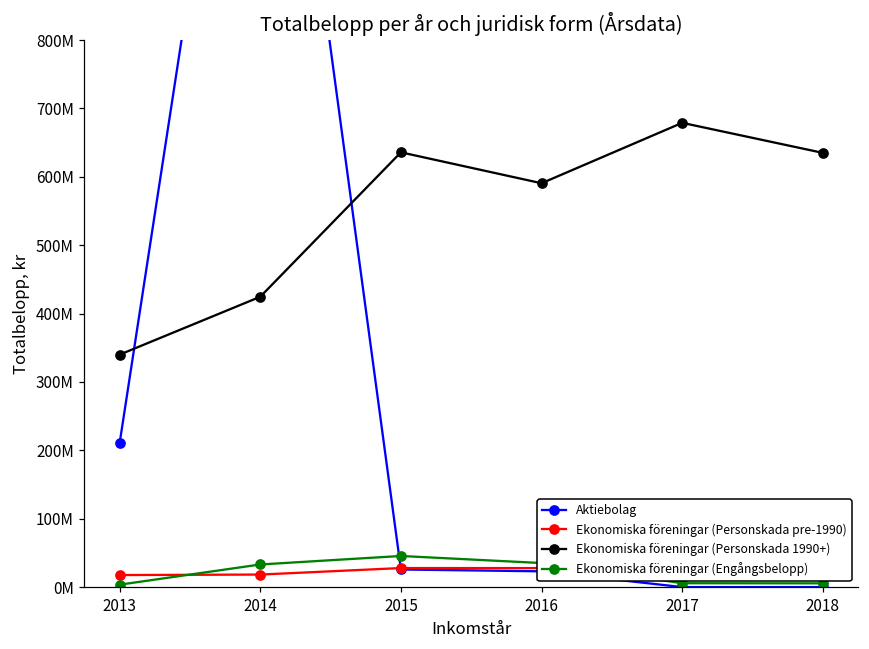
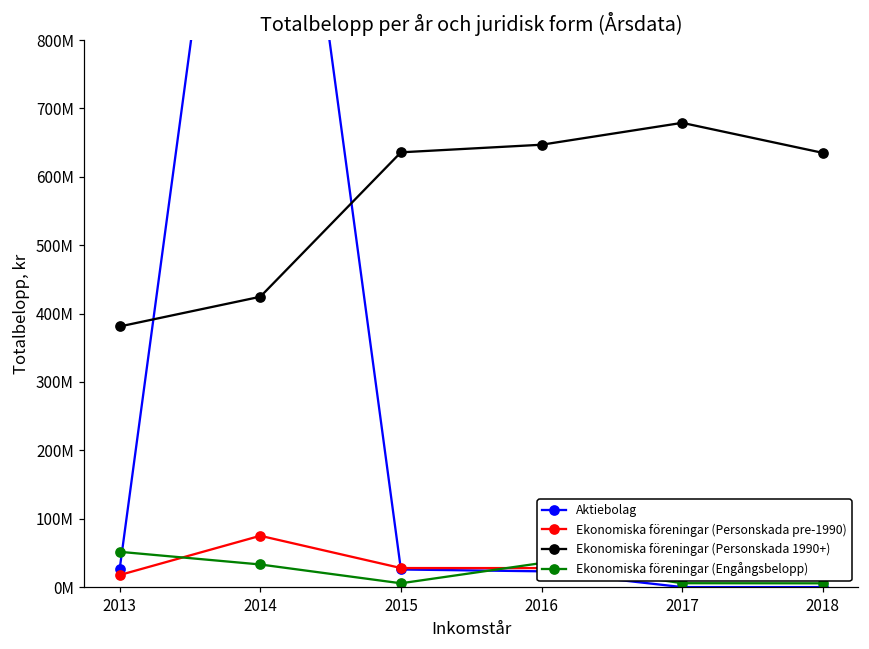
  {
    "Aktiebolag": {
-     "2013": 210000000,
+     "2013": 30000000,
      "2017": 0,
      "2018": 0
    },
    "Ekonomiska föreningar (Personskada pre-1990)": {
      "2013": 20000000,
-     "2014": 20000000
+     "2014": 80000000
    },
    "Ekonomiska föreningar (Personskada 1990+)": {
-     "2013": 340000000,
+     "2013": 380000000,
      "2014": 420000000,
      "2015": 640000000,
-     "2016": 590000000,
+     "2016": 650000000,
      "2017": 680000000,
      "2018": 640000000
    },
    "Ekonomiska föreningar (Engångsbelopp)": {
-     "2013": 0,
+     "2013": 50000000,
      "2014": 30000000,
-     "2015": 50000000,
+     "2015": 10000000,
      "2017": 10000000,
      "2018": 10000000
    }
  }
